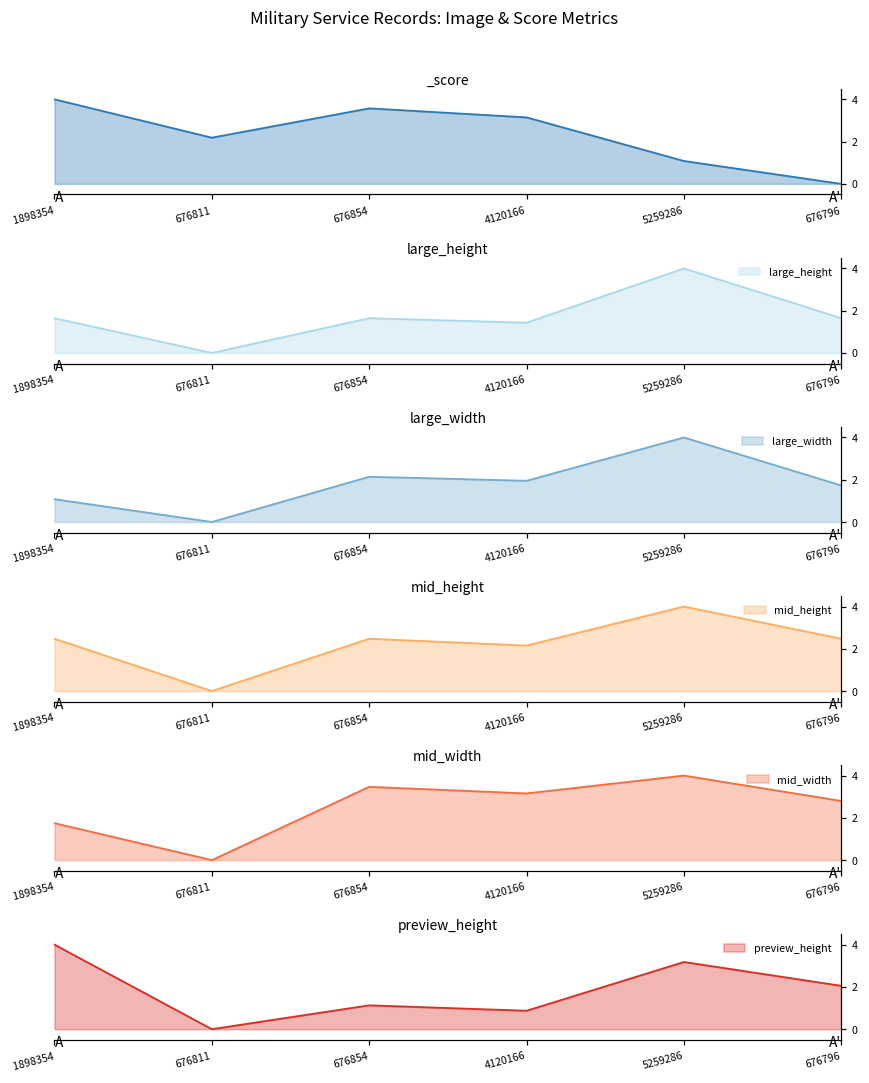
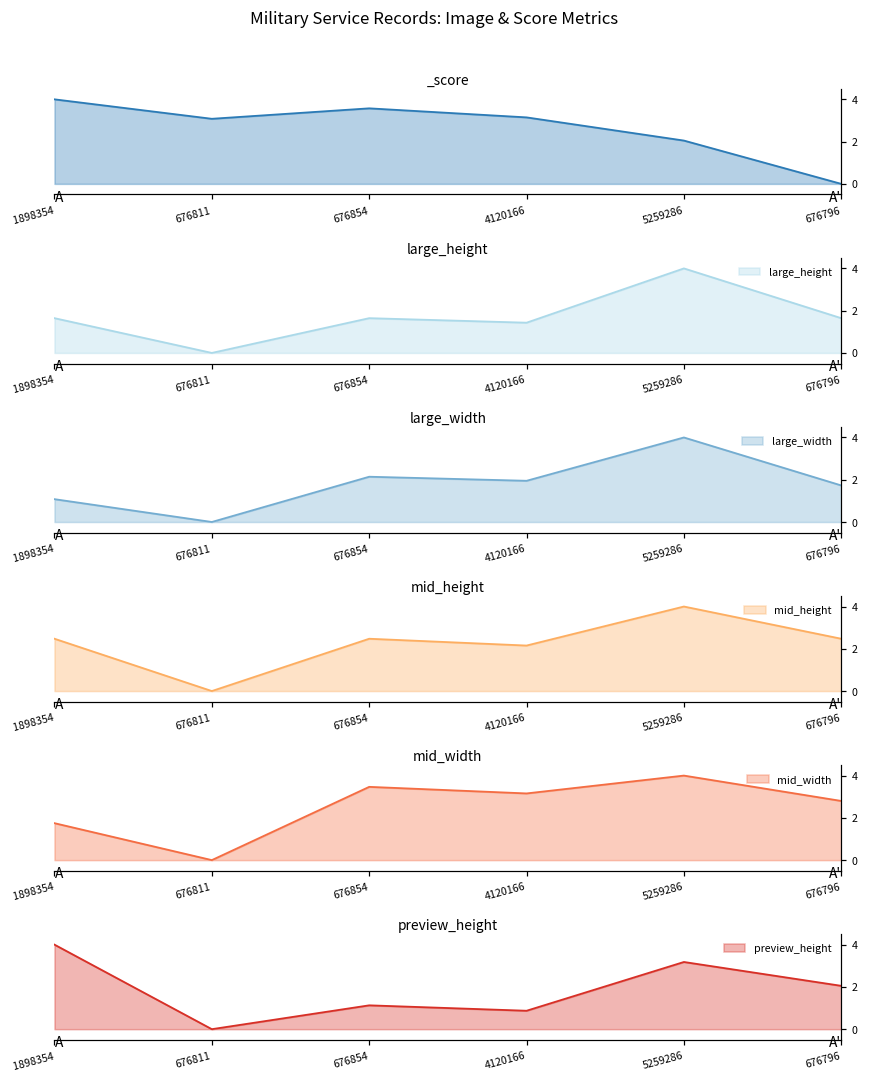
  {
    "_score": {
      "1898354": 4.0,
-     "676811": 2.2,
+     "676811": 3.1,
      "676854": 3.6,
      "4120166": 3.1,
-     "5259286": 1.1,
+     "5259286": 2.0,
      "676796": 0.0
    },
    "large_height": {
      "1898354": 1.6,
      "676811": 0.0,
      "676854": 1.6,
      "4120166": 1.4,
      "5259286": 4.0,
      "676796": 1.6
    },
    "large_width": {
      "1898354": 1.1,
      "676811": 0.0,
      "676854": 2.1,
      "4120166": 1.9,
      "5259286": 4.0,
      "676796": 1.7
    },
    "mid_height": {
      "1898354": 2.5,
      "676811": 0.0,
      "676854": 2.5,
      "4120166": 2.2,
      "5259286": 4.0,
      "676796": 2.5
    },
    "mid_width": {
      "1898354": 1.7,
      "676811": 0.0,
      "676854": 3.5,
      "4120166": 3.2,
      "5259286": 4.0,
      "676796": 2.8
    },
    "preview_height": {
      "1898354": 4.0,
      "676811": 0.0,
      "676854": 1.1,
      "4120166": 0.9,
      "5259286": 3.2,
      "676796": 2.1
    }
  }
